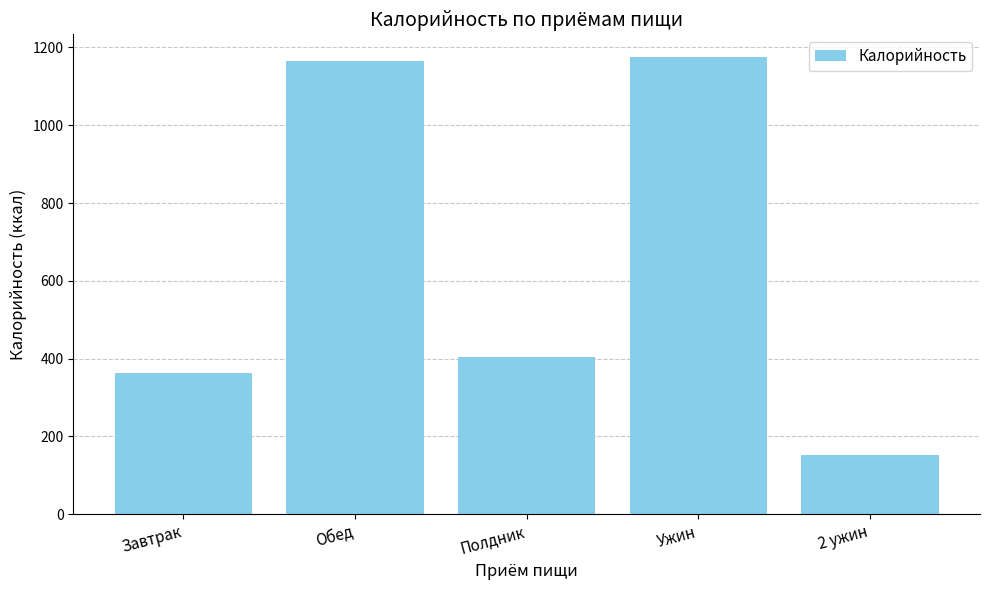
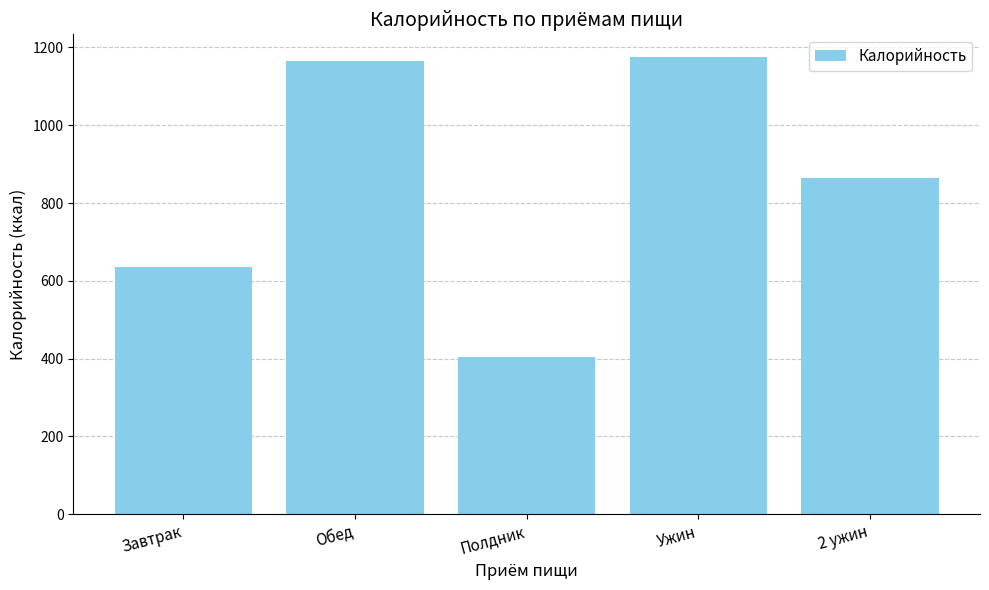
  {
-   "Завтрак": 360,
+   "Завтрак": 640,
    "Обед": 1170,
    "Полдник": 400,
    "Ужин": 1170,
-   "2 ужин": 150
+   "2 ужин": 860
  }
